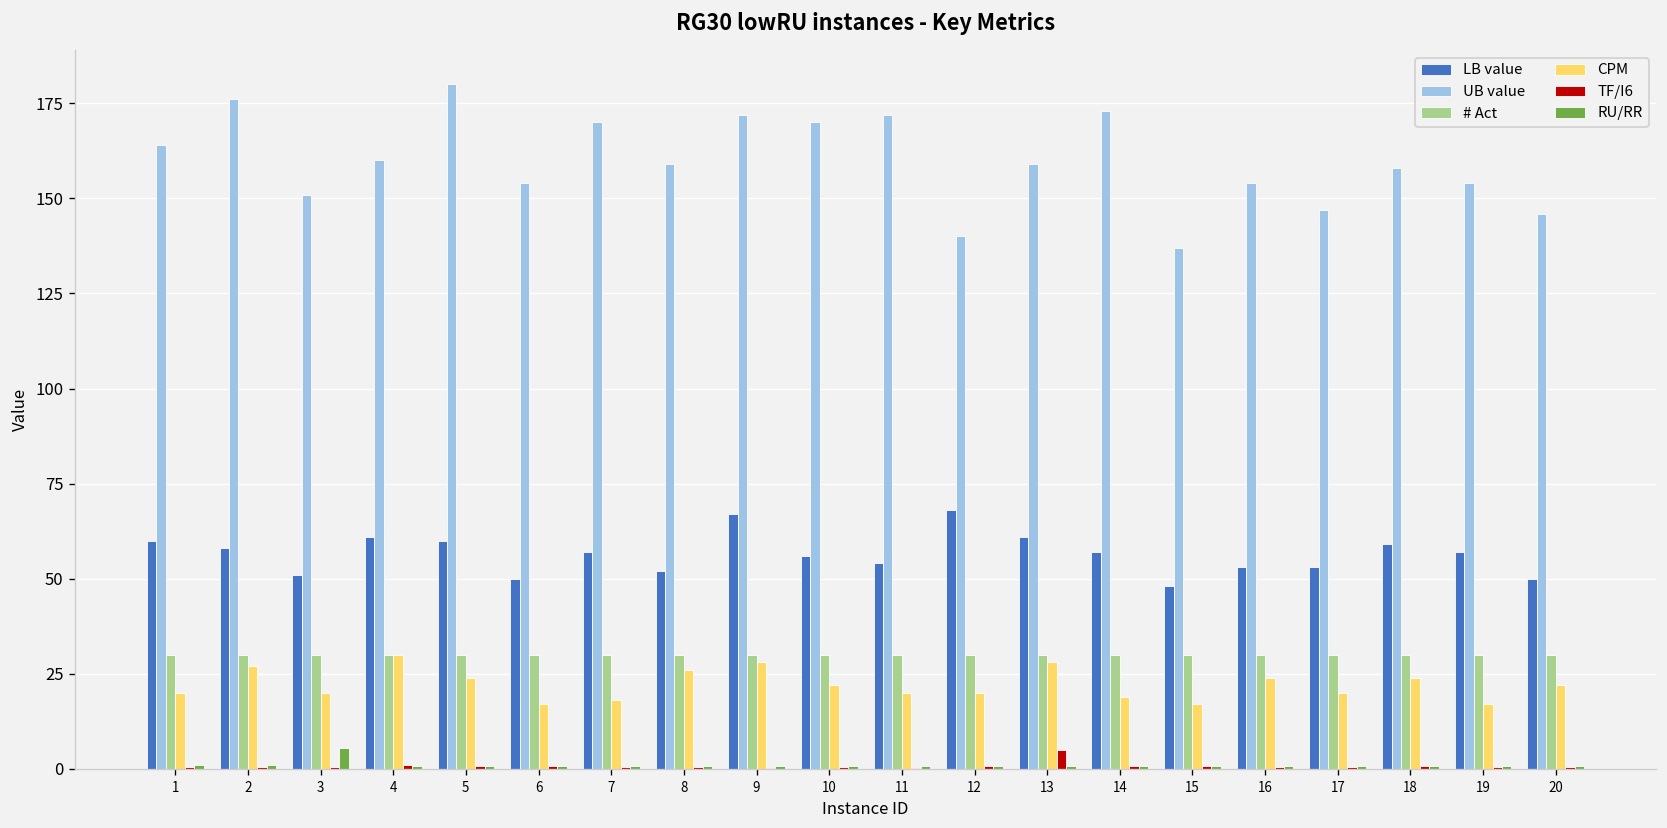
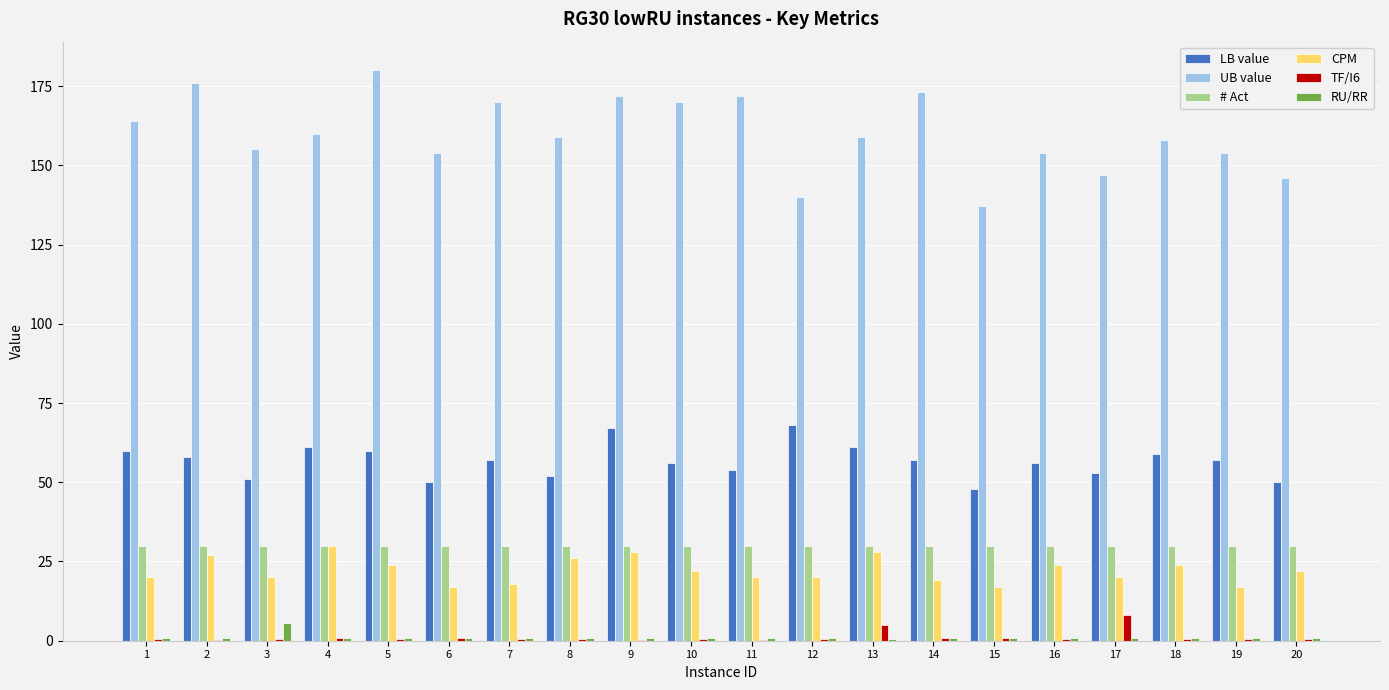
  {
    "LB value": {
      "1": 60,
      "2": 58,
      "3": 51,
      "4": 61,
      "5": 60,
      "6": 50,
      "7": 57,
      "8": 52,
      "9": 67,
      "10": 56,
      "11": 54,
      "12": 68,
      "13": 61,
      "14": 57,
      "15": 48,
-     "16": 53,
+     "16": 56,
      "17": 53,
      "18": 59,
      "19": 57,
      "20": 50
    },
    "UB value": {
      "1": 164,
      "2": 176,
-     "3": 151,
+     "3": 155,
      "4": 160,
      "5": 180,
      "6": 154,
      "7": 170,
      "8": 159,
      "9": 172,
      "10": 170,
      "11": 172,
      "12": 140,
      "13": 159,
      "14": 173,
      "15": 137,
      "16": 154,
      "17": 147,
      "18": 158,
      "19": 154,
      "20": 146
    },
    "# Act": {
      "1": 30,
      "2": 30,
      "3": 30,
      "4": 30,
      "5": 30,
      "6": 30,
      "7": 30,
      "8": 30,
      "9": 30,
      "10": 30,
      "11": 30,
      "12": 30,
      "13": 30,
      "14": 30,
      "15": 30,
      "16": 30,
      "17": 30,
      "18": 30,
      "19": 30,
      "20": 30
    },
    "CPM": {
      "1": 20,
      "2": 27,
      "3": 20,
      "4": 30,
      "5": 24,
      "6": 17,
      "7": 18,
      "8": 26,
      "9": 28,
      "10": 22,
      "11": 20,
      "12": 20,
      "13": 28,
      "14": 19,
      "15": 17,
      "16": 24,
      "17": 20,
      "18": 24,
      "19": 17,
      "20": 22
    },
    "TF/I6": {
      "4": 1,
      "6": 1,
      "13": 5,
      "14": 1,
-     "17": 0
+     "17": 8
    },
    "RU/RR": {
      "1": 1,
      "2": 1,
      "3": 6
    }
  }
